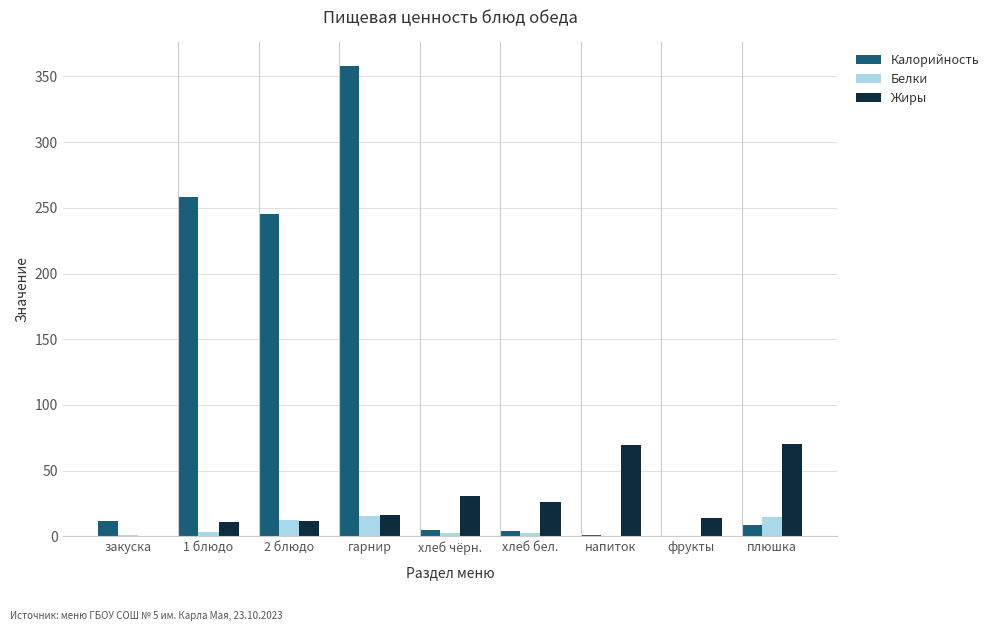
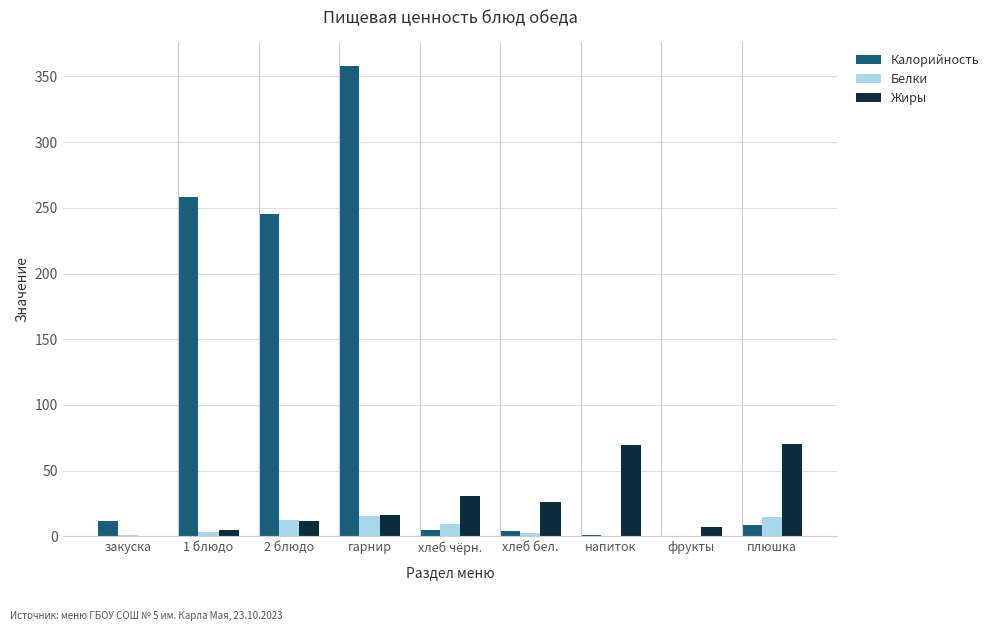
  {
    "Калорийность": {
      "закуска": 12,
      "1 блюдо": 258,
      "2 блюдо": 246,
      "гарнир": 358,
      "хлеб чёрн.": 5,
      "хлеб бел.": 4,
      "плюшка": 9
    },
    "Белки": {
      "1 блюдо": 3,
      "2 блюдо": 13,
      "гарнир": 16,
-     "хлеб чёрн.": 3,
+     "хлеб чёрн.": 9,
      "хлеб бел.": 2,
      "плюшка": 14
    },
    "Жиры": {
-     "1 блюдо": 11,
+     "1 блюдо": 5,
      "2 блюдо": 12,
      "гарнир": 16,
      "хлеб чёрн.": 31,
      "хлеб бел.": 26,
      "напиток": 69,
-     "фрукты": 14,
+     "фрукты": 7,
      "плюшка": 70
    }
  }
